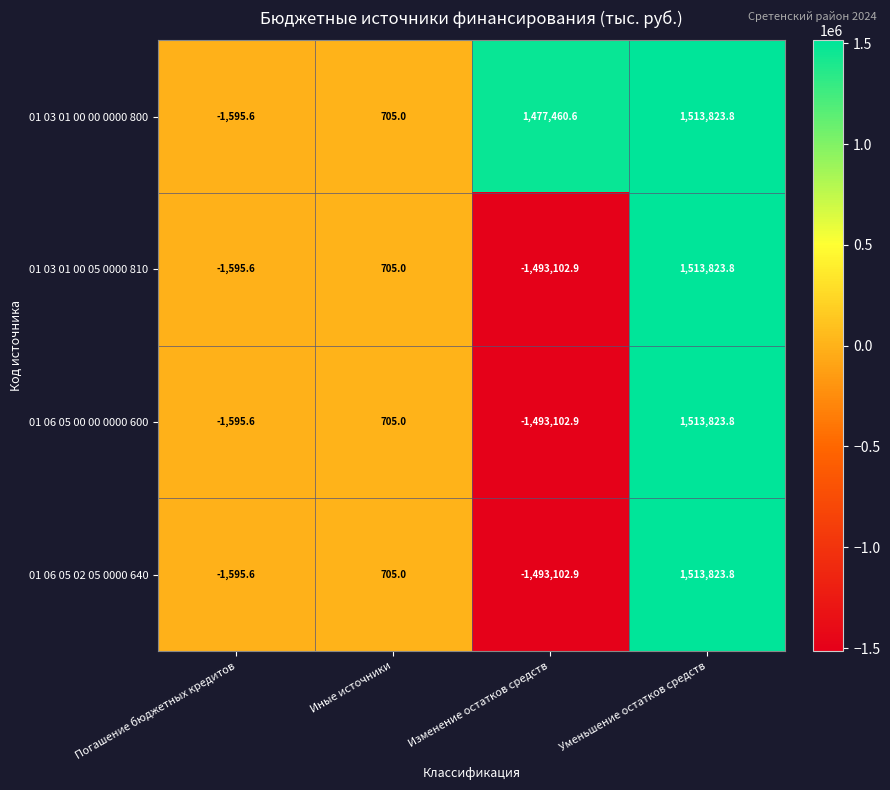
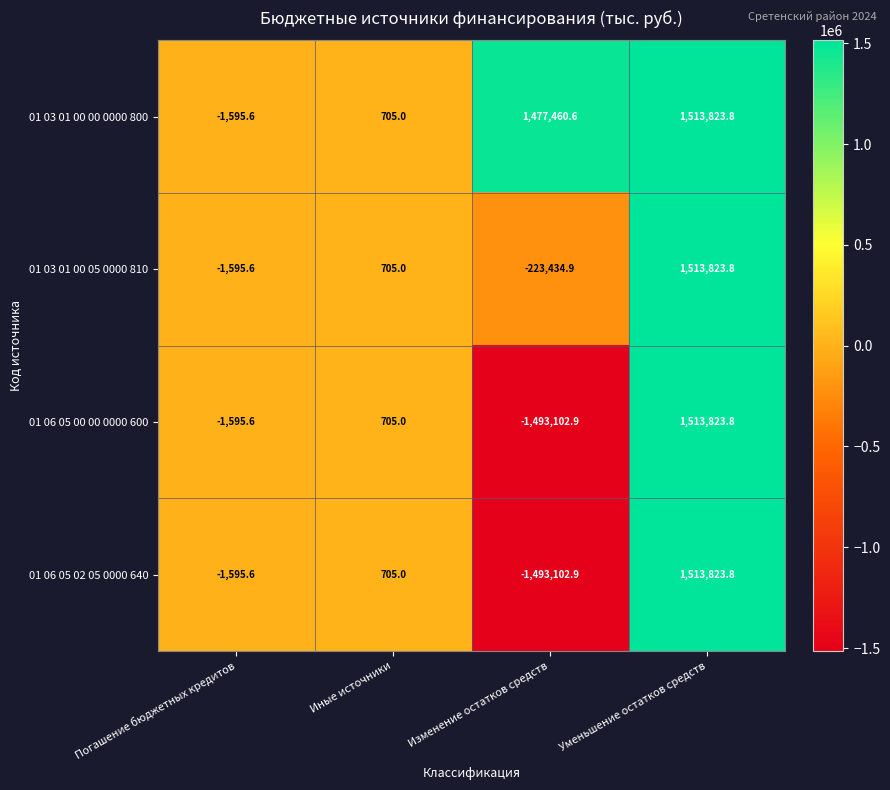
  {
    "01 03 01 00 00 0000 800": {
      "Погашение бюджетных кредитов": "-1,595.6",
      "Иные источники": "705.0",
      "Изменение остатков средств": "1,477,460.6",
      "Уменьшение остатков средств": "1,513,823.8"
    },
    "01 03 01 00 05 0000 810": {
      "Погашение бюджетных кредитов": "-1,595.6",
      "Иные источники": "705.0",
-     "Изменение остатков средств": "-1,493,102.9",
+     "Изменение остатков средств": "-223,434.9",
      "Уменьшение остатков средств": "1,513,823.8"
    },
    "01 06 05 00 00 0000 600": {
      "Погашение бюджетных кредитов": "-1,595.6",
      "Иные источники": "705.0",
      "Изменение остатков средств": "-1,493,102.9",
      "Уменьшение остатков средств": "1,513,823.8"
    },
    "01 06 05 02 05 0000 640": {
      "Погашение бюджетных кредитов": "-1,595.6",
      "Иные источники": "705.0",
      "Изменение остатков средств": "-1,493,102.9",
      "Уменьшение остатков средств": "1,513,823.8"
    }
  }
